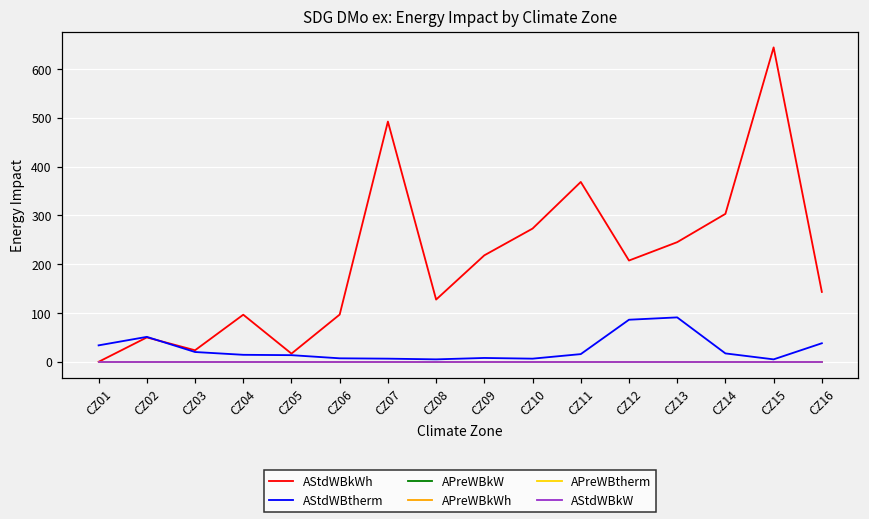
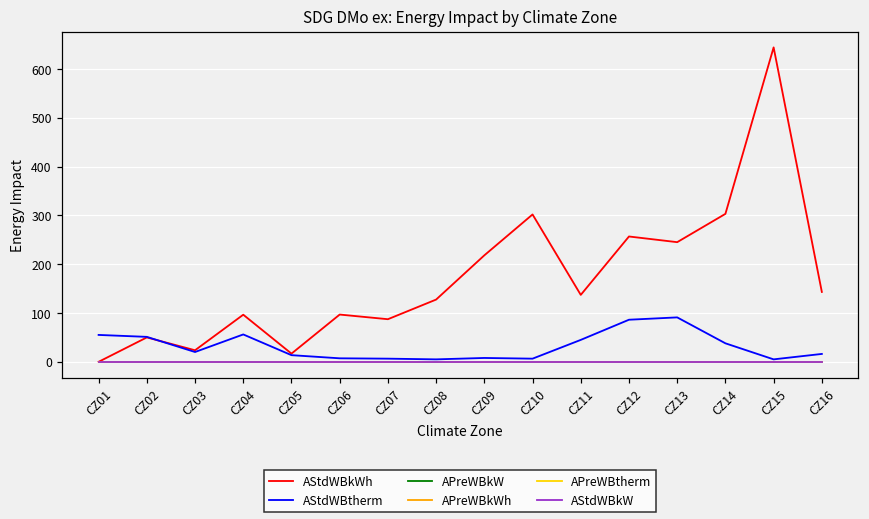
  {
    "AStdWBkWh": {
      "CZ04": 100,
      "CZ06": 100,
-     "CZ07": 490,
+     "CZ07": 90,
      "CZ08": 130,
      "CZ09": 220,
-     "CZ10": 270,
-     "CZ11": 370,
-     "CZ12": 210,
+     "CZ10": 300,
+     "CZ11": 140,
+     "CZ12": 260,
      "CZ13": 250,
      "CZ14": 300,
      "CZ15": 640,
      "CZ16": 140
    },
    "AStdWBtherm": {
-     "CZ01": 30,
-     "CZ04": 10,
+     "CZ01": 60,
+     "CZ04": 60,
      "CZ06": 10,
      "CZ07": 10,
      "CZ09": 10,
      "CZ10": 10,
-     "CZ11": 20,
+     "CZ11": 40,
      "CZ12": 90,
      "CZ13": 90,
-     "CZ14": 20,
-     "CZ16": 40
+     "CZ14": 40,
+     "CZ16": 20
    },
    "AStdWBkW": {
      "CZ02": 0,
      "CZ03": 0,
      "CZ04": 0,
      "CZ05": 0,
      "CZ06": 0,
      "CZ07": 0,
      "CZ09": 0,
      "CZ10": 0,
      "CZ11": 0,
      "CZ12": 0,
      "CZ13": 0,
      "CZ14": 0,
      "CZ16": 0
    }
  }
